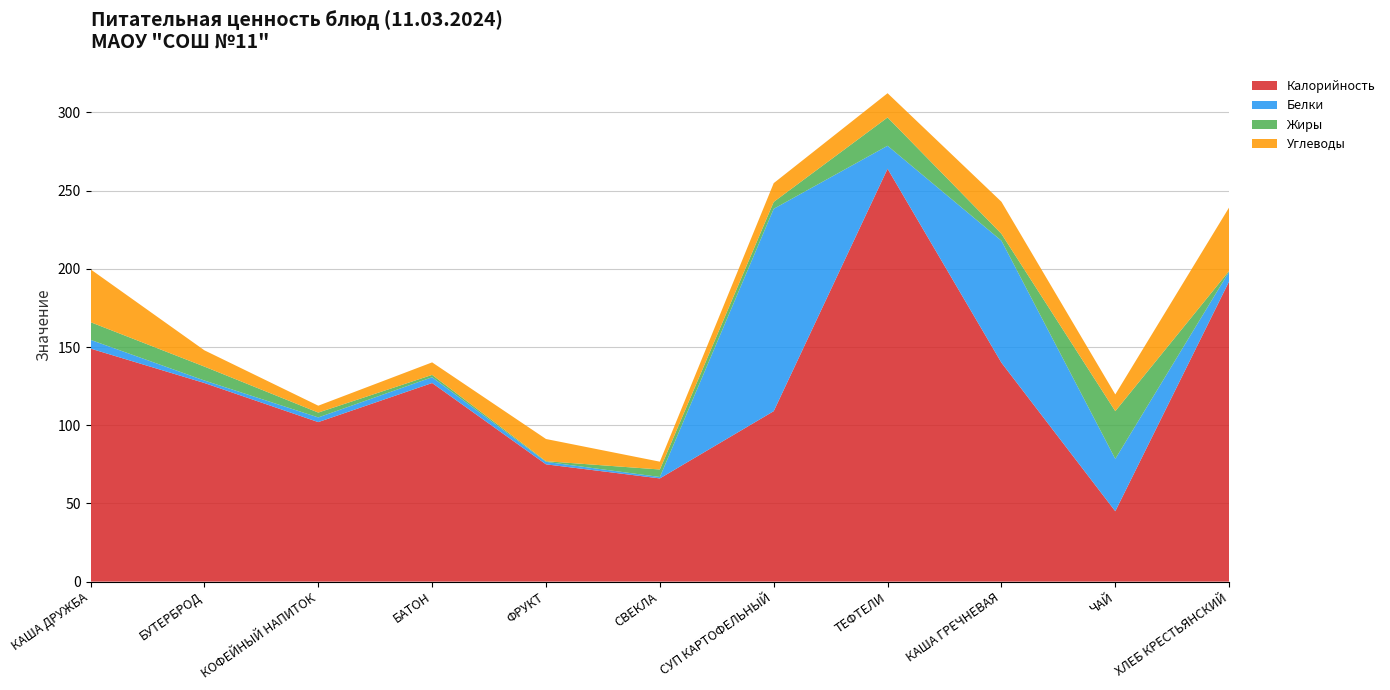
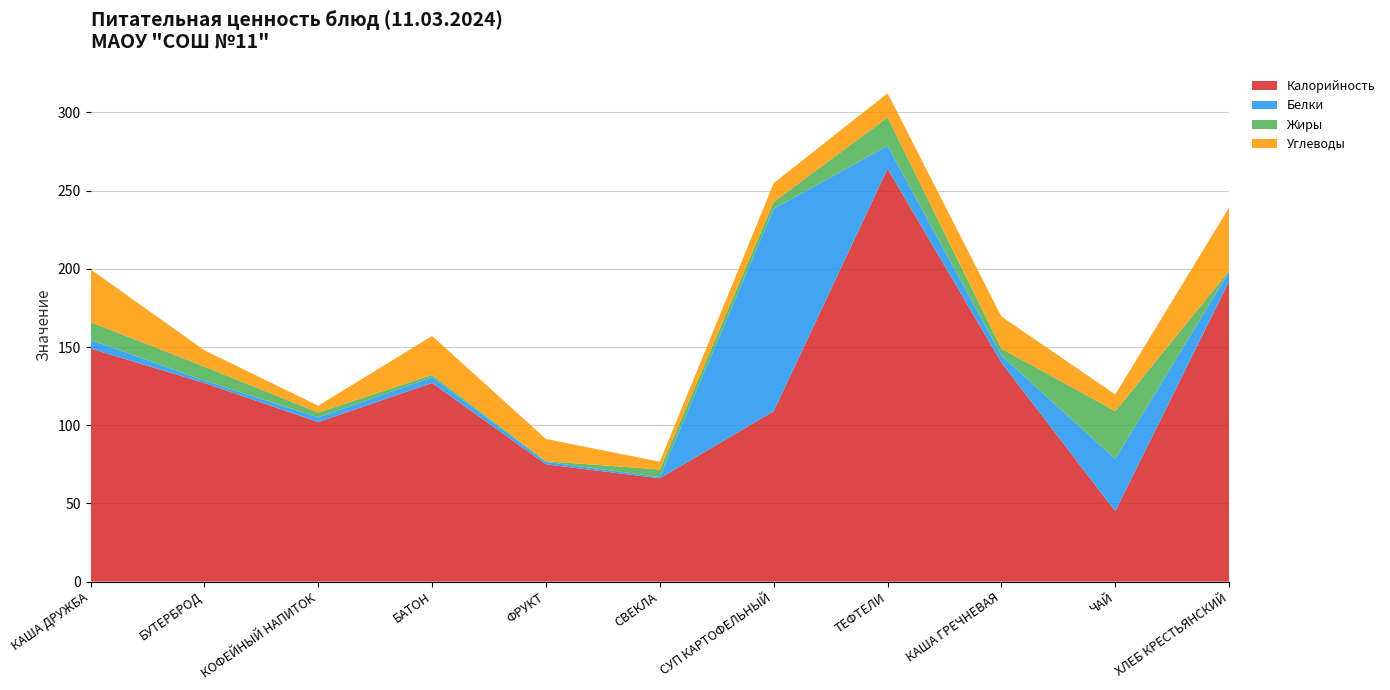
  {
    "Калорийность": {
      "КАША ДРУЖБА": 149,
      "КОФЕЙНЫЙ НАПИТОК": 102,
      "БАТОН": 127,
      "СУП КАРТОФЕЛЬНЫЙ": 109,
      "ТЕФТЕЛИ": 264,
      "КАША ГРЕЧНЕВАЯ": 140,
      "ЧАЙ": 45,
      "ХЛЕБ КРЕСТЬЯНСКИЙ": 192
    },
    "Белки": {
      "КАША ДРУЖБА": 6,
      "КОФЕЙНЫЙ НАПИТОК": 3,
      "СУП КАРТОФЕЛЬНЫЙ": 129,
      "ТЕФТЕЛИ": 15,
-     "КАША ГРЕЧНЕВАЯ": 78,
+     "КАША ГРЕЧНЕВАЯ": 5,
      "ЧАЙ": 34
    },
    "Жиры": {
      "КАША ДРУЖБА": 11,
      "БУТЕРБРОД": 9,
      "КОФЕЙНЫЙ НАПИТОК": 3,
      "СВЕКЛА": 5,
      "СУП КАРТОФЕЛЬНЫЙ": 4,
      "ТЕФТЕЛИ": 18,
      "КАША ГРЕЧНЕВАЯ": 4,
      "ЧАЙ": 31
    },
    "Углеводы": {
      "КАША ДРУЖБА": 34,
      "БУТЕРБРОД": 10,
      "КОФЕЙНЫЙ НАПИТОК": 4,
-     "БАТОН": 8,
+     "БАТОН": 25,
      "ФРУКТ": 14,
      "СВЕКЛА": 5,
      "СУП КАРТОФЕЛЬНЫЙ": 12,
      "ТЕФТЕЛИ": 16,
      "КАША ГРЕЧНЕВАЯ": 21,
      "ЧАЙ": 11,
      "ХЛЕБ КРЕСТЬЯНСКИЙ": 41
    }
  }
